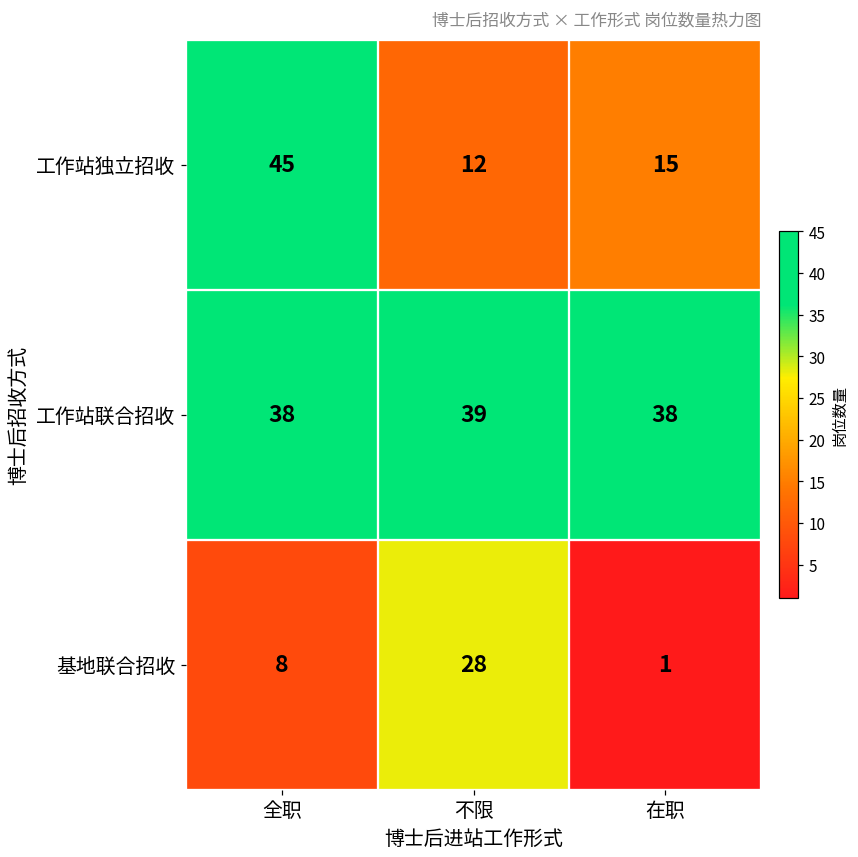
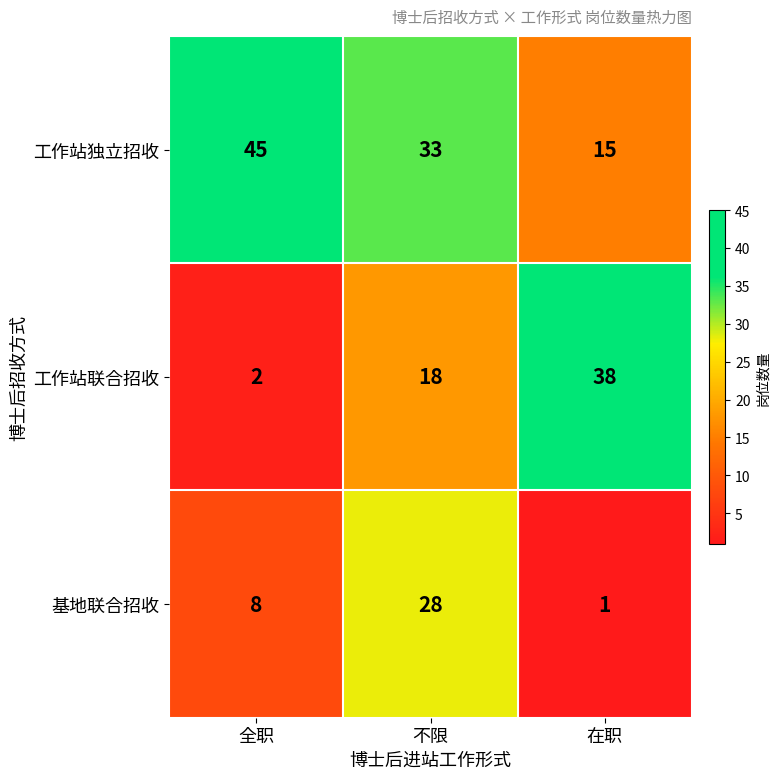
  {
    "工作站独立招收": {
      "全职": 45,
-     "不限": 12,
+     "不限": 33,
      "在职": 15
    },
    "工作站联合招收": {
-     "全职": 38,
-     "不限": 39,
+     "全职": 2,
+     "不限": 18,
      "在职": 38
    },
    "基地联合招收": {
      "全职": 8,
      "不限": 28,
      "在职": 1
    }
  }
